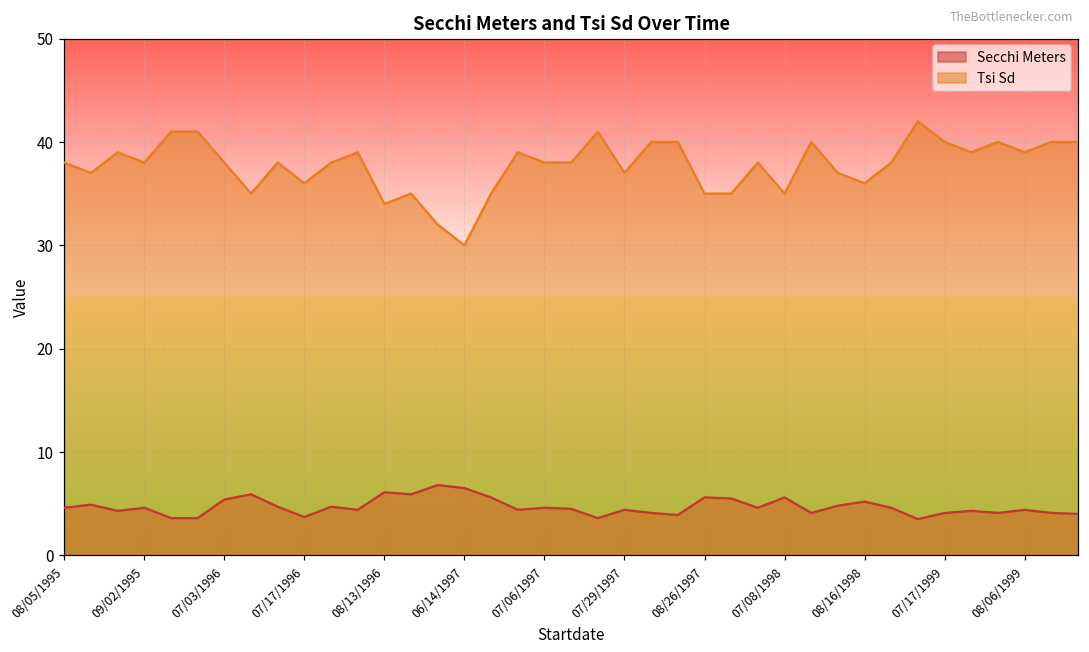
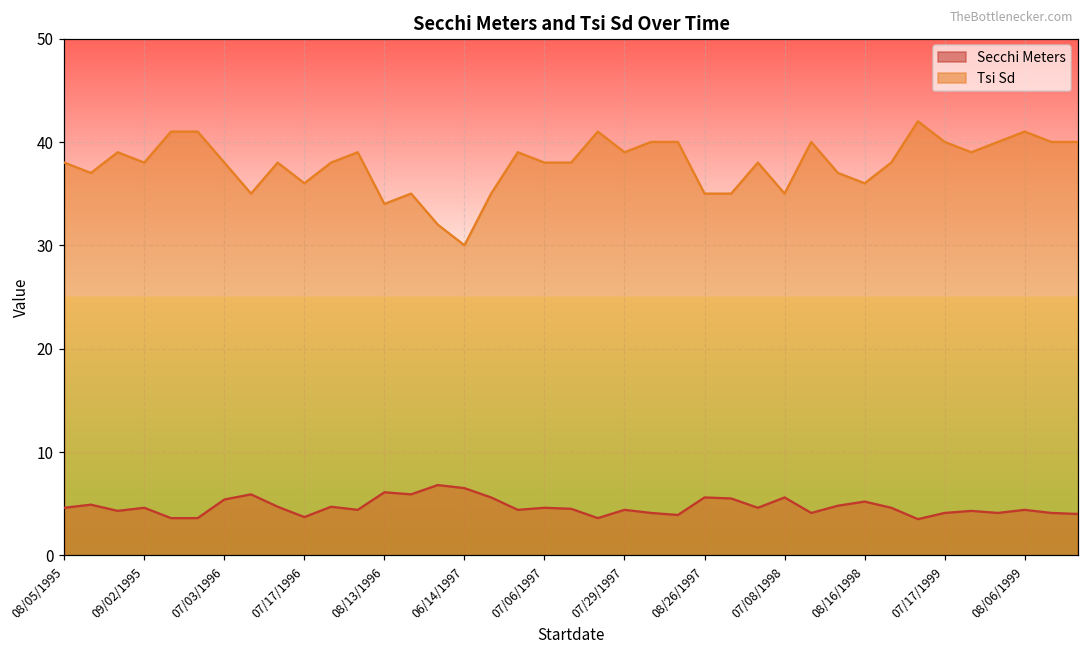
  {
    "Secchi Meters": {
      "08/05/1995": 5,
      "09/02/1995": 5,
      "07/03/1996": 5,
      "07/17/1996": 4,
      "08/13/1996": 6,
      "06/14/1997": 7,
      "07/06/1997": 5,
      "07/29/1997": 4,
      "08/26/1997": 6,
      "07/08/1998": 6,
      "08/16/1998": 5,
      "07/17/1999": 4,
      "08/06/1999": 4
    },
    "Tsi Sd": {
      "08/05/1995": 38,
      "09/02/1995": 38,
      "07/03/1996": 38,
      "07/17/1996": 36,
      "08/13/1996": 34,
      "06/14/1997": 30,
      "07/06/1997": 38,
-     "07/29/1997": 37,
+     "07/29/1997": 39,
      "08/26/1997": 35,
      "07/08/1998": 35,
      "08/16/1998": 36,
      "07/17/1999": 40,
-     "08/06/1999": 39
+     "08/06/1999": 41
    }
  }
